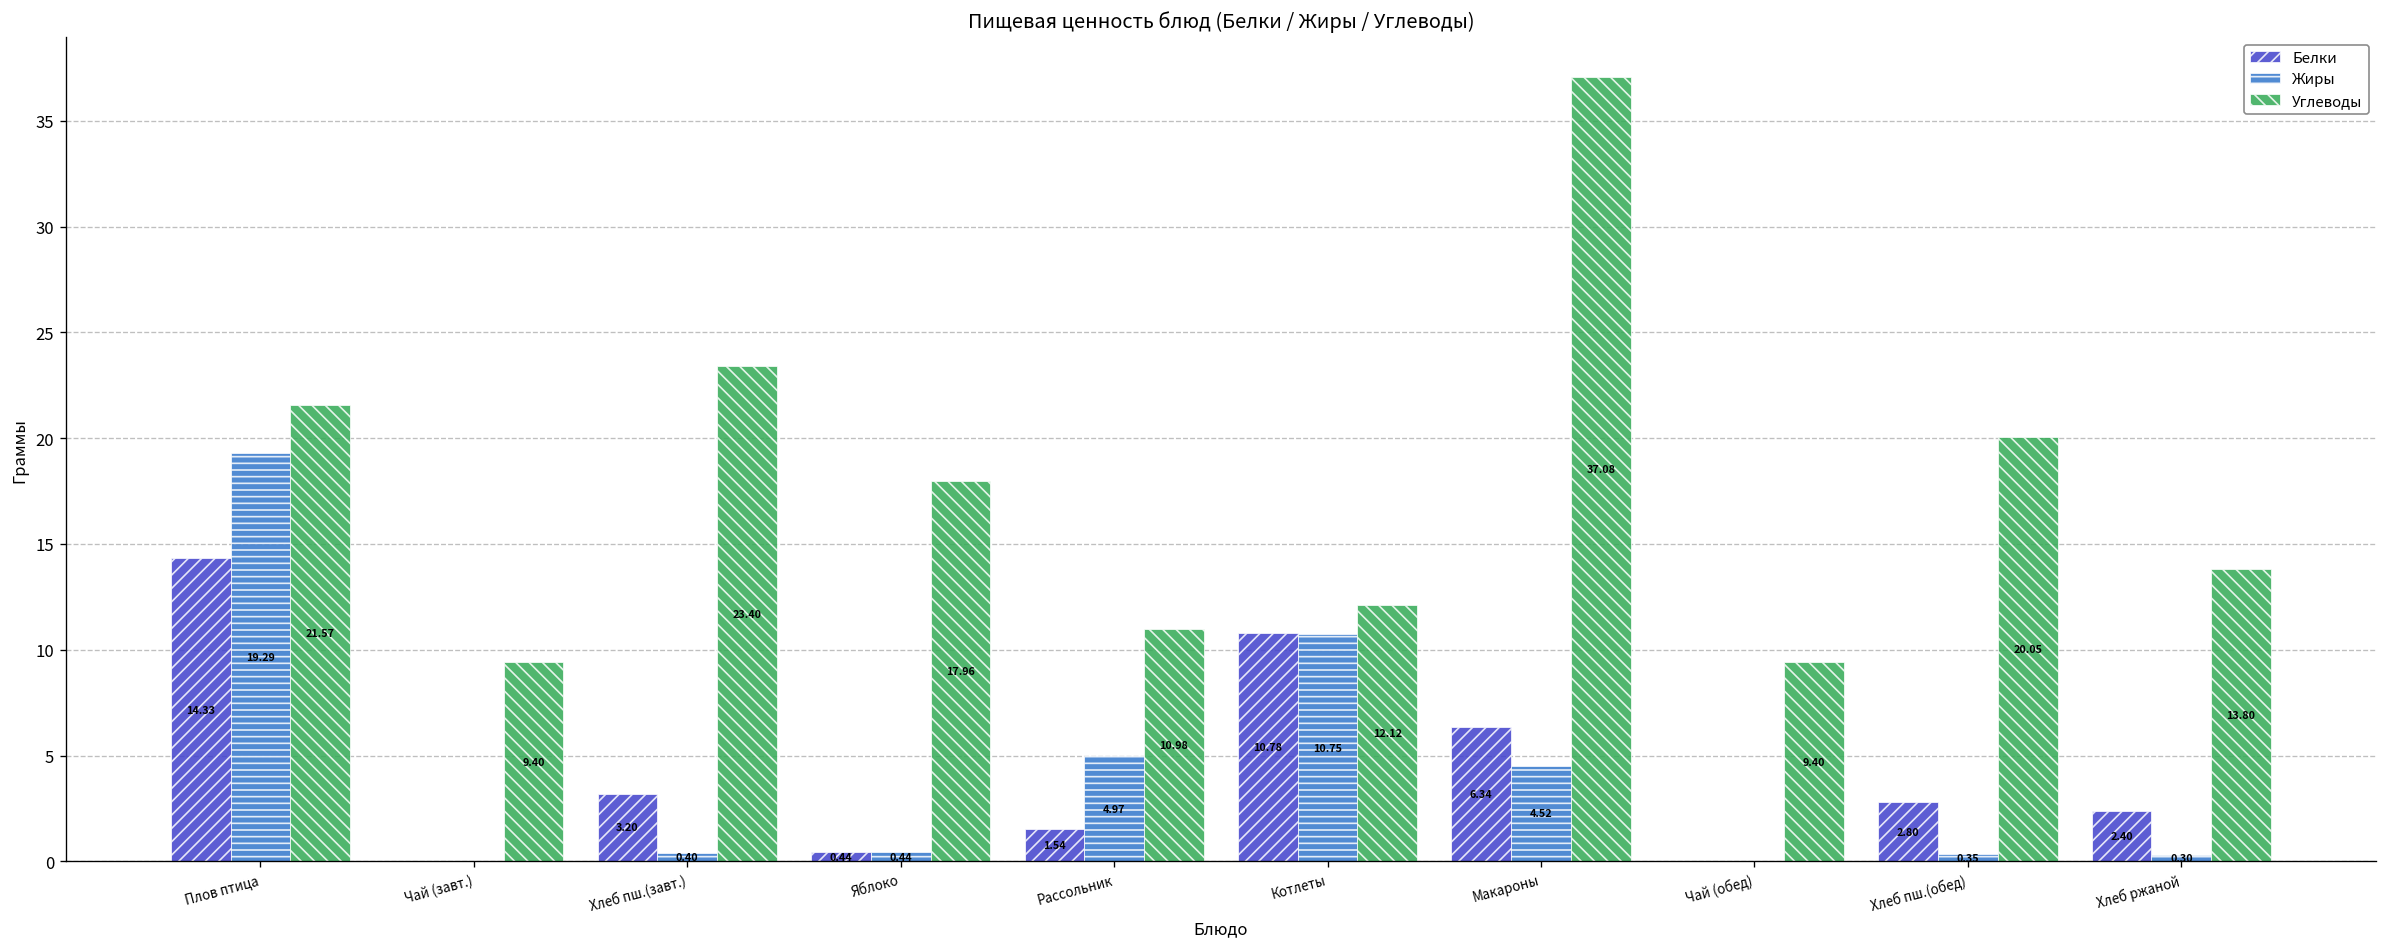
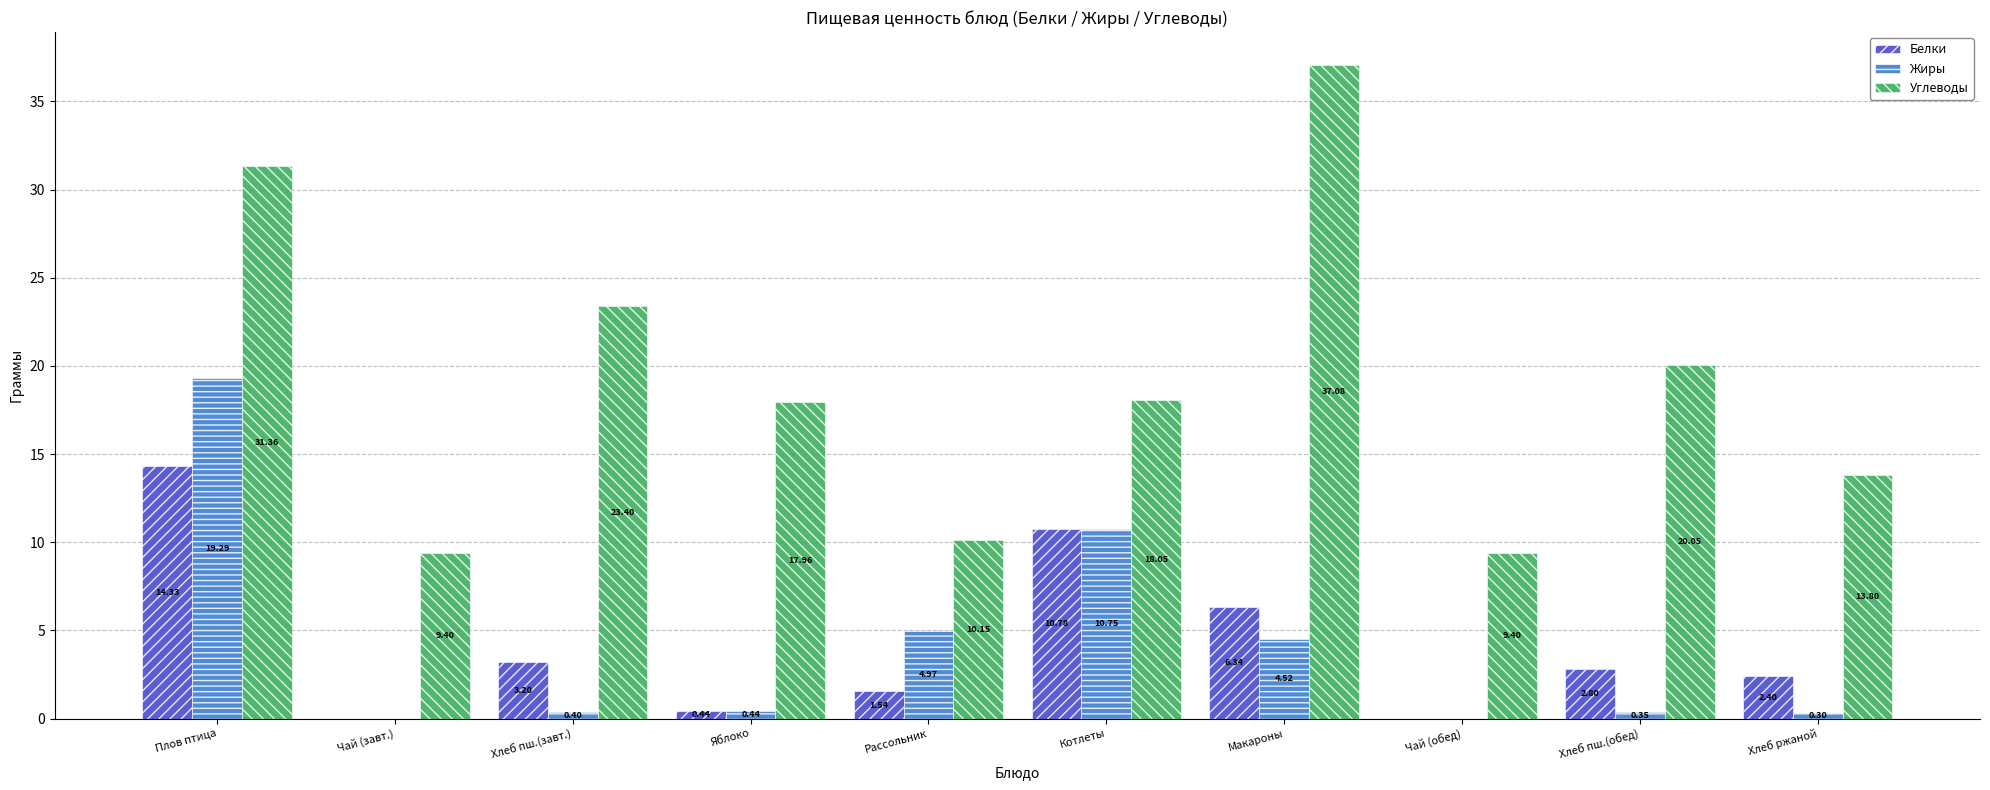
  {
    "Углеводы": {
-     "Плов птица": 21.57,
+     "Плов птица": 31.36,
      "Чай (завт.)": 9.40,
      "Хлеб пш.(завт.)": 23.40,
      "Яблоко": 17.96,
-     "Рассольник": 10.98,
-     "Котлеты": 12.12,
+     "Рассольник": 10.15,
+     "Котлеты": 18.05,
      "Макароны": 37.08,
      "Чай (обед)": 9.40,
      "Хлеб пш.(обед)": 20.05,
      "Хлеб ржаной": 13.80
    }
  }
